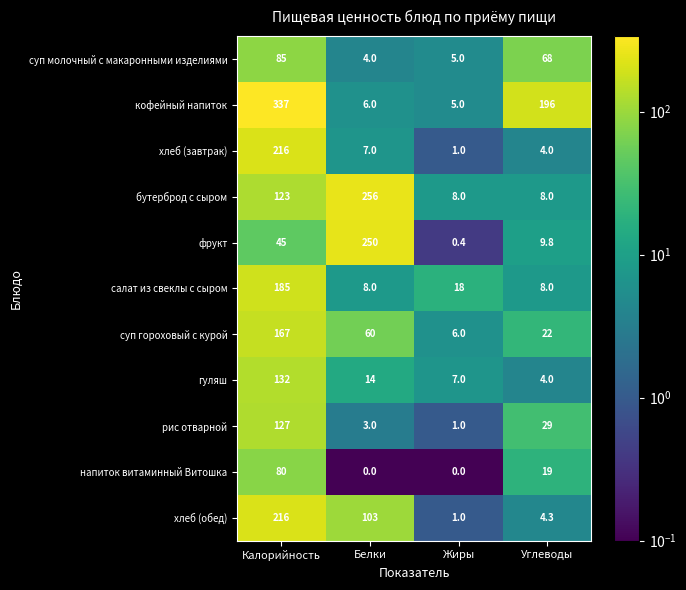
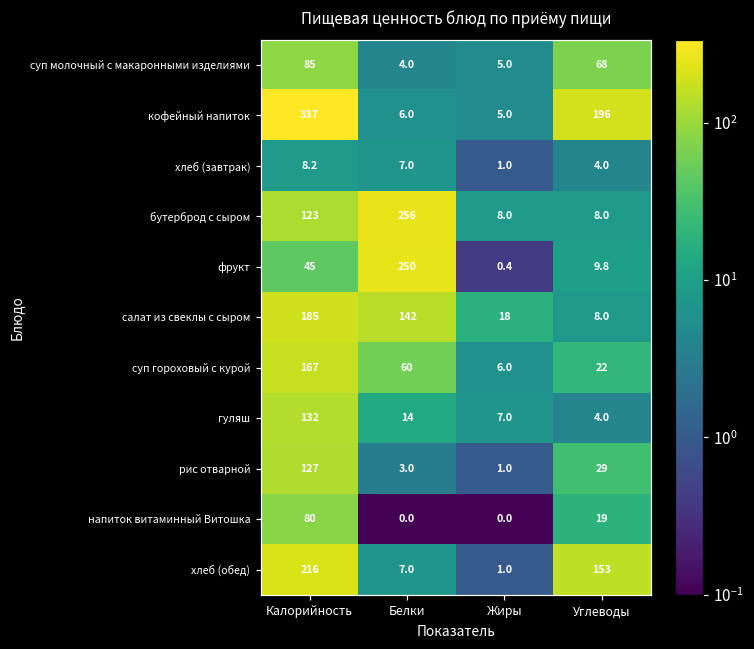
  {
    "суп молочный с макаронными изделиями": {
      "Калорийность": 85,
      "Белки": 4.0,
      "Жиры": 5.0,
      "Углеводы": 68
    },
    "кофейный напиток": {
      "Калорийность": 337,
      "Белки": 6.0,
      "Жиры": 5.0,
      "Углеводы": 196
    },
    "хлеб (завтрак)": {
-     "Калорийность": 216,
+     "Калорийность": 8.2,
      "Белки": 7.0,
      "Жиры": 1.0,
      "Углеводы": 4.0
    },
    "бутерброд с сыром": {
      "Калорийность": 123,
      "Белки": 256,
      "Жиры": 8.0,
      "Углеводы": 8.0
    },
    "фрукт": {
      "Калорийность": 45,
      "Белки": 250,
      "Жиры": 0.4,
      "Углеводы": 9.8
    },
    "салат из свеклы с сыром": {
      "Калорийность": 185,
-     "Белки": 8.0,
+     "Белки": 142,
      "Жиры": 18,
      "Углеводы": 8.0
    },
    "суп гороховый с курой": {
      "Калорийность": 167,
      "Белки": 60,
      "Жиры": 6.0,
      "Углеводы": 22
    },
    "гуляш": {
      "Калорийность": 132,
      "Белки": 14,
      "Жиры": 7.0,
      "Углеводы": 4.0
    },
    "рис отварной": {
      "Калорийность": 127,
      "Белки": 3.0,
      "Жиры": 1.0,
      "Углеводы": 29
    },
    "напиток витаминный Витошка": {
      "Калорийность": 80,
      "Белки": 0.0,
      "Жиры": 0.0,
      "Углеводы": 19
    },
    "хлеб (обед)": {
      "Калорийность": 216,
-     "Белки": 103,
+     "Белки": 7.0,
      "Жиры": 1.0,
-     "Углеводы": 4.3
+     "Углеводы": 153
    }
  }
